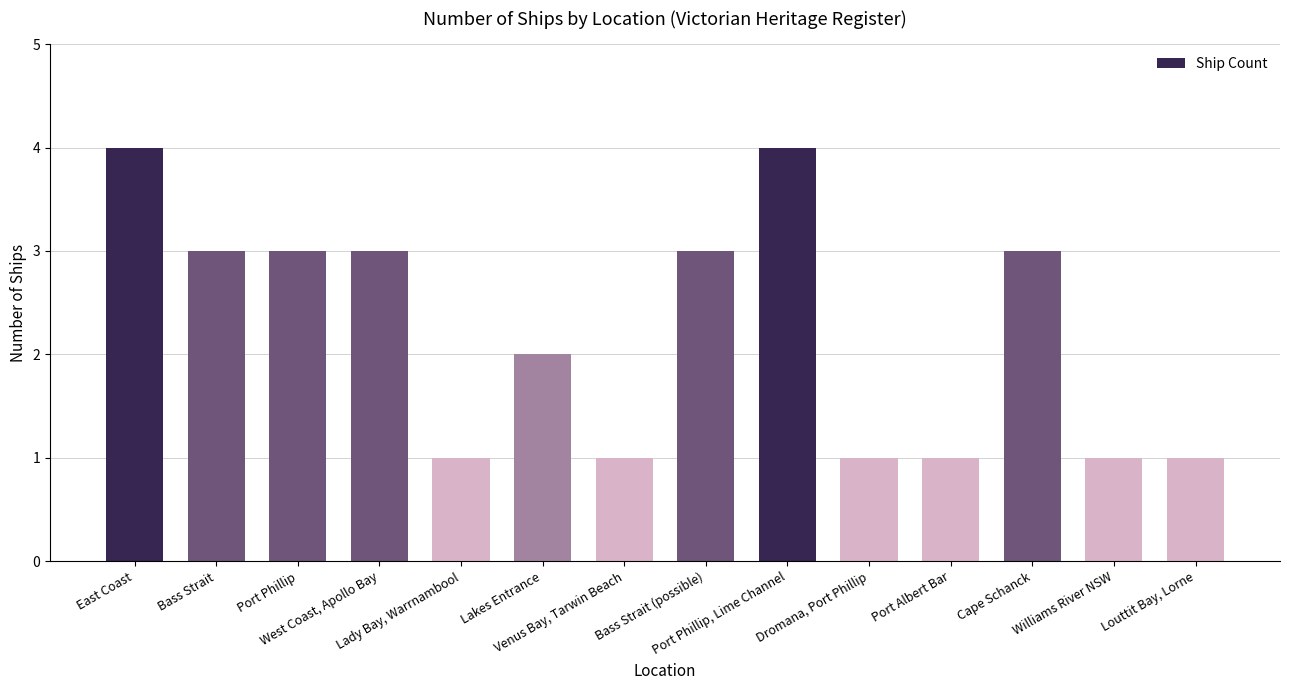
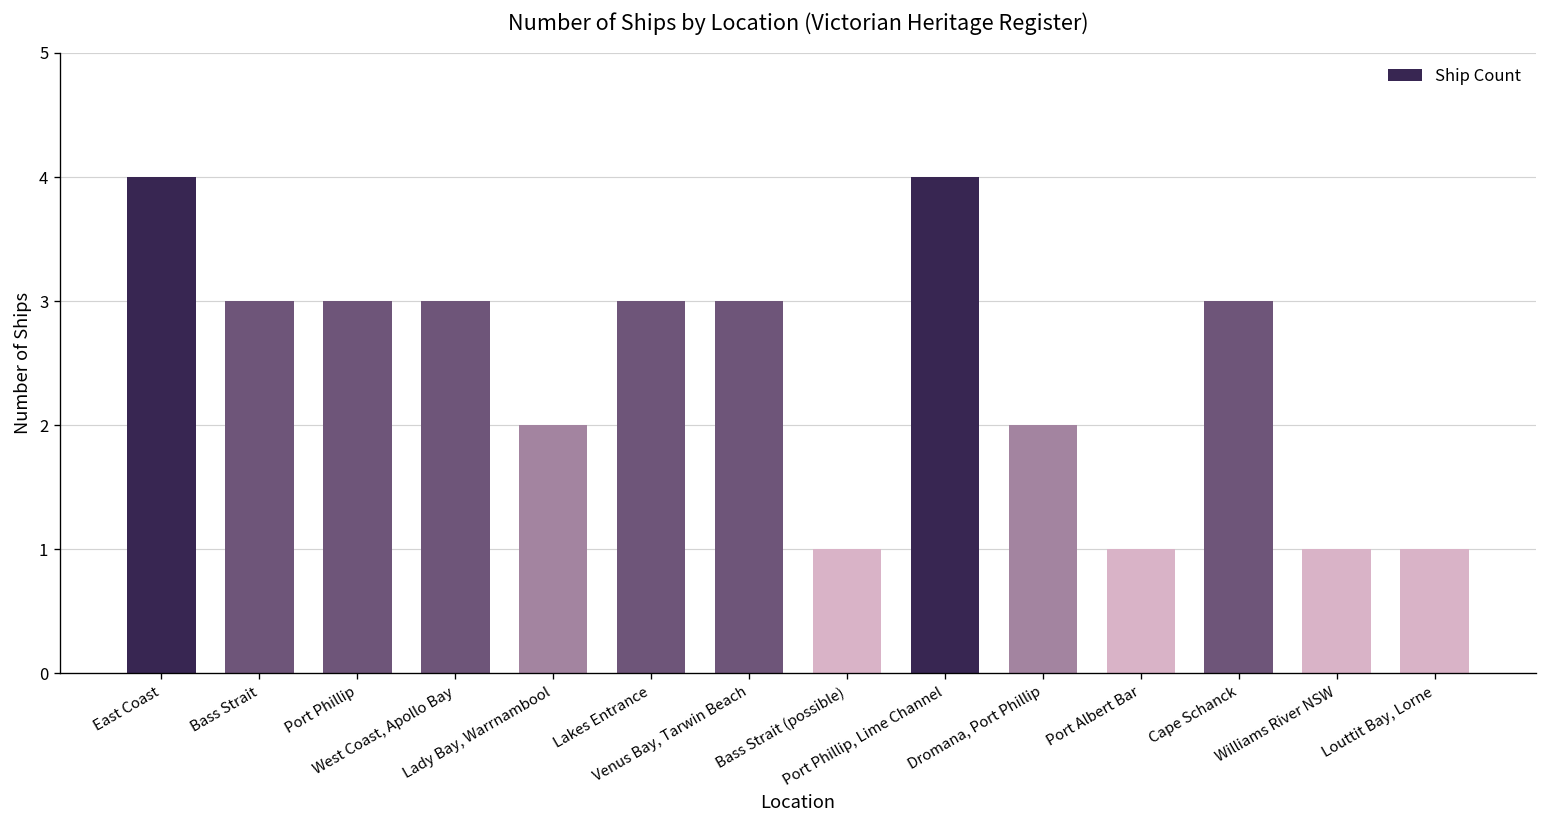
  {
    "East Coast": 4,
    "Bass Strait": 3,
    "Port Phillip": 3,
    "West Coast, Apollo Bay": 3,
-   "Lady Bay, Warrnambool": 1,
-   "Lakes Entrance": 2,
-   "Venus Bay, Tarwin Beach": 1,
-   "Bass Strait (possible)": 3,
+   "Lady Bay, Warrnambool": 2,
+   "Lakes Entrance": 3,
+   "Venus Bay, Tarwin Beach": 3,
+   "Bass Strait (possible)": 1,
    "Port Phillip, Lime Channel": 4,
-   "Dromana, Port Phillip": 1,
+   "Dromana, Port Phillip": 2,
    "Port Albert Bar": 1,
    "Cape Schanck": 3,
    "Williams River NSW": 1,
    "Louttit Bay, Lorne": 1
  }
